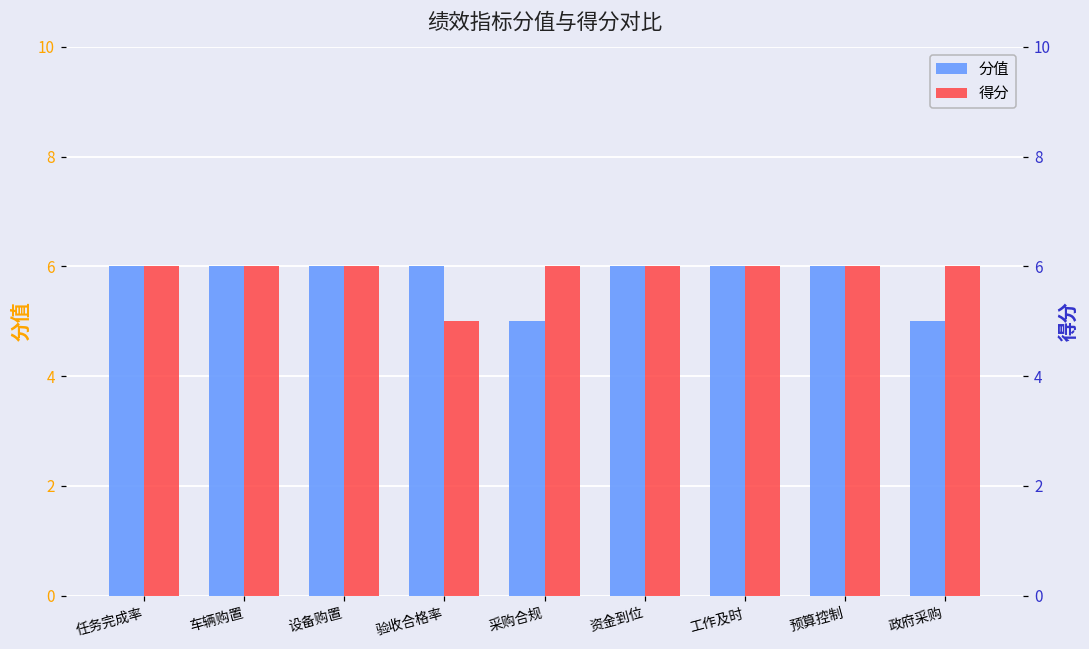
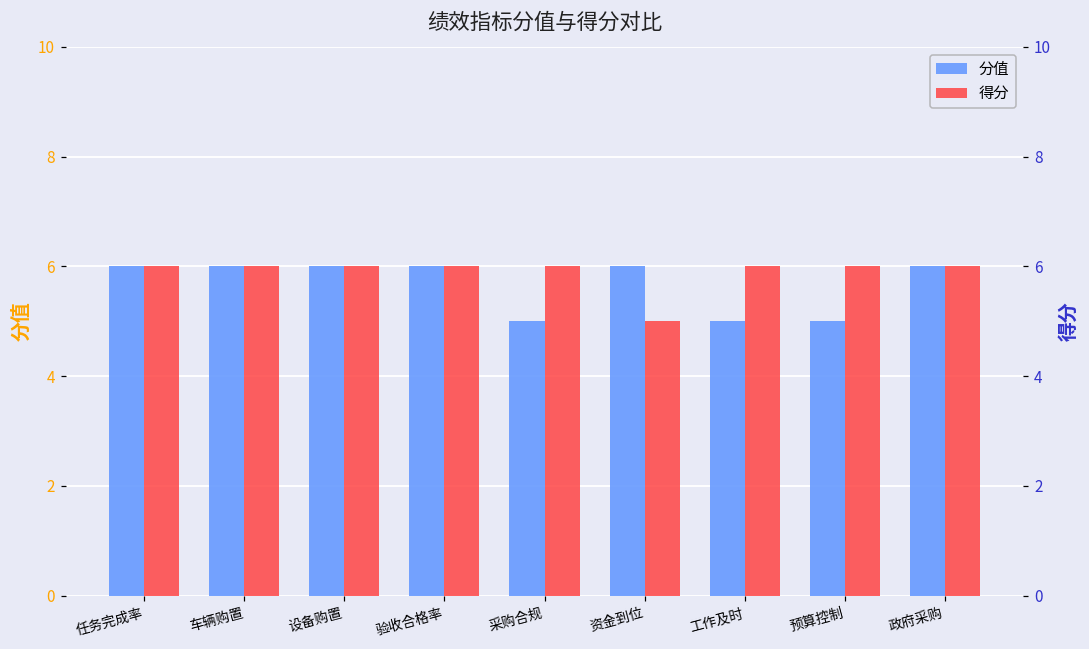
  {
    "分值": {
      "任务完成率": 6,
      "车辆购置": 6,
      "设备购置": 6,
      "验收合格率": 6,
      "采购合规": 5,
      "资金到位": 6,
-     "工作及时": 6,
-     "预算控制": 6,
-     "政府采购": 5
+     "工作及时": 5,
+     "预算控制": 5,
+     "政府采购": 6
    },
    "得分": {
      "任务完成率": 6,
      "车辆购置": 6,
      "设备购置": 6,
-     "验收合格率": 5,
+     "验收合格率": 6,
      "采购合规": 6,
-     "资金到位": 6,
+     "资金到位": 5,
      "工作及时": 6,
      "预算控制": 6,
      "政府采购": 6
    }
  }
